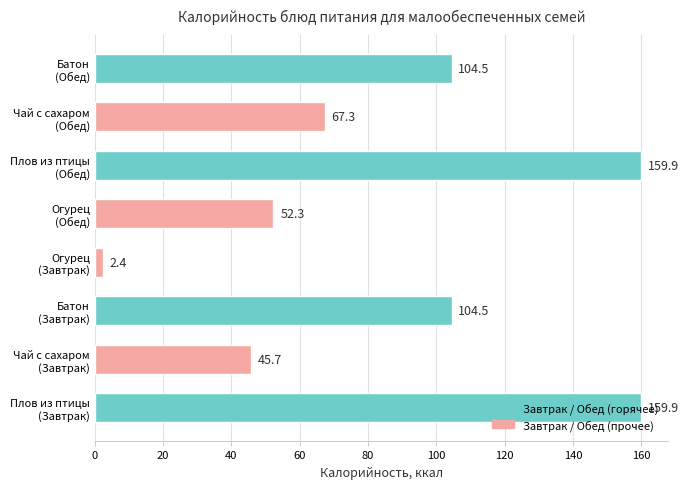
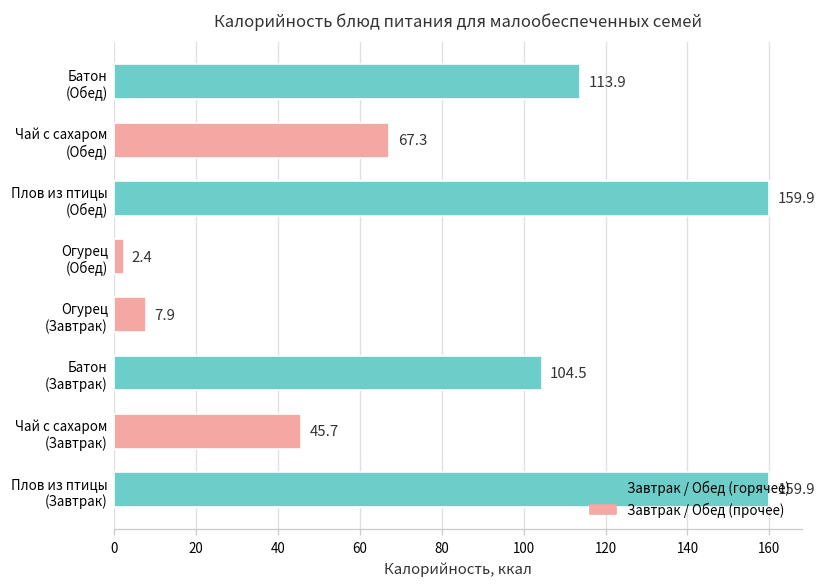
  {
-   "Батон (Обед)": 104.5,
+   "Батон (Обед)": 113.9,
    "Чай с сахаром (Обед)": 67.3,
    "Плов из птицы (Обед)": 159.9,
-   "Огурец (Обед)": 52.3,
-   "Огурец (Завтрак)": 2.4,
+   "Огурец (Обед)": 2.4,
+   "Огурец (Завтрак)": 7.9,
    "Батон (Завтрак)": 104.5,
    "Чай с сахаром (Завтрак)": 45.7,
    "Плов из птицы (Завтрак)": 159.9
  }
